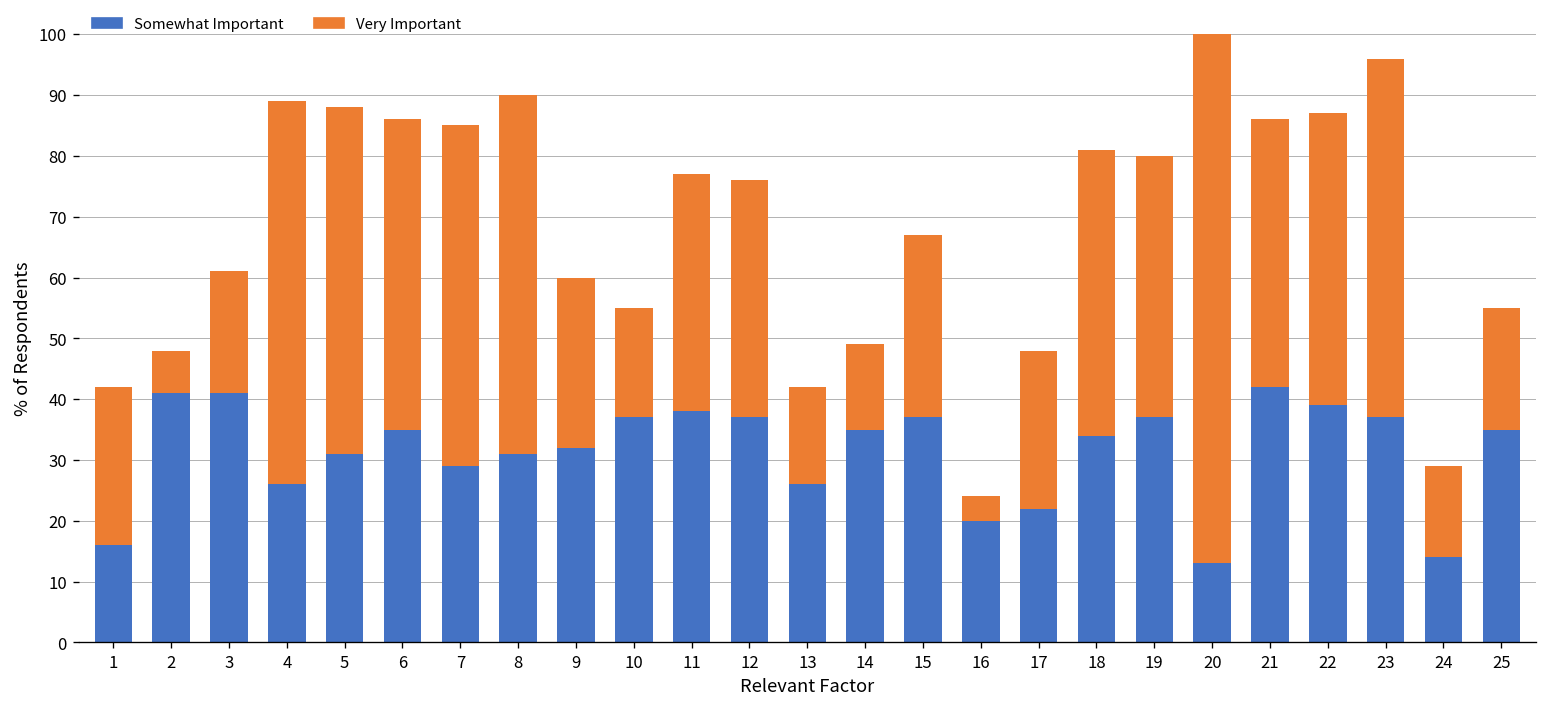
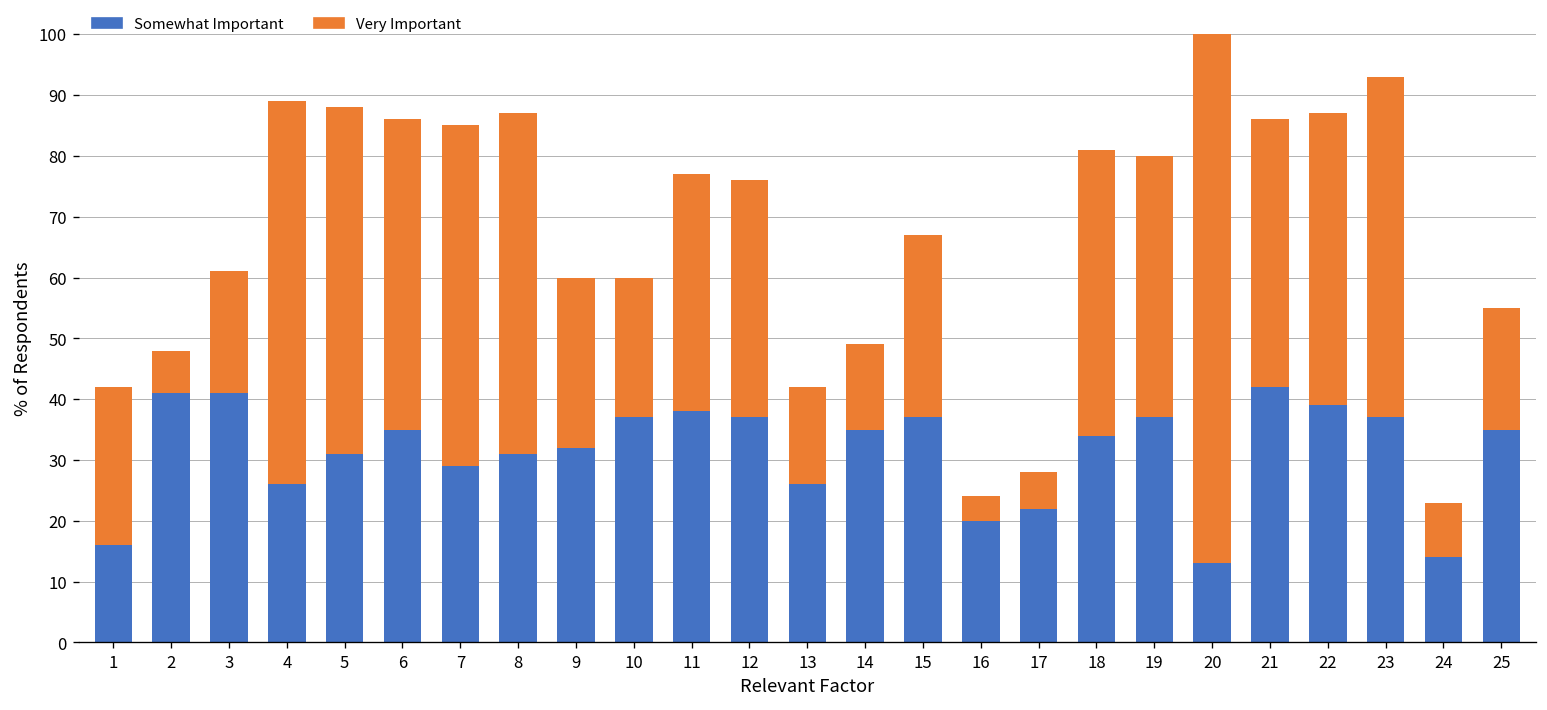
  {
    "Somewhat Important": {
      "1": 16,
      "2": 41,
      "3": 41,
      "4": 26,
      "5": 31,
      "6": 35,
      "7": 29,
      "8": 31,
      "9": 32,
      "10": 37,
      "11": 38,
      "12": 37,
      "13": 26,
      "14": 35,
      "15": 37,
      "16": 20,
      "17": 22,
      "18": 34,
      "19": 37,
      "20": 13,
      "21": 42,
      "22": 39,
      "23": 37,
      "24": 14,
      "25": 35
    },
    "Very Important": {
      "1": 26,
      "2": 7,
      "3": 20,
      "4": 63,
      "5": 57,
      "6": 51,
      "7": 56,
-     "8": 59,
+     "8": 56,
      "9": 28,
-     "10": 18,
+     "10": 23,
      "11": 39,
      "12": 39,
      "13": 16,
      "14": 14,
      "15": 30,
      "16": 4,
-     "17": 26,
+     "17": 6,
      "18": 47,
      "19": 43,
      "20": 87,
      "21": 44,
      "22": 48,
-     "23": 59,
-     "24": 15,
+     "23": 56,
+     "24": 9,
      "25": 20
    }
  }
